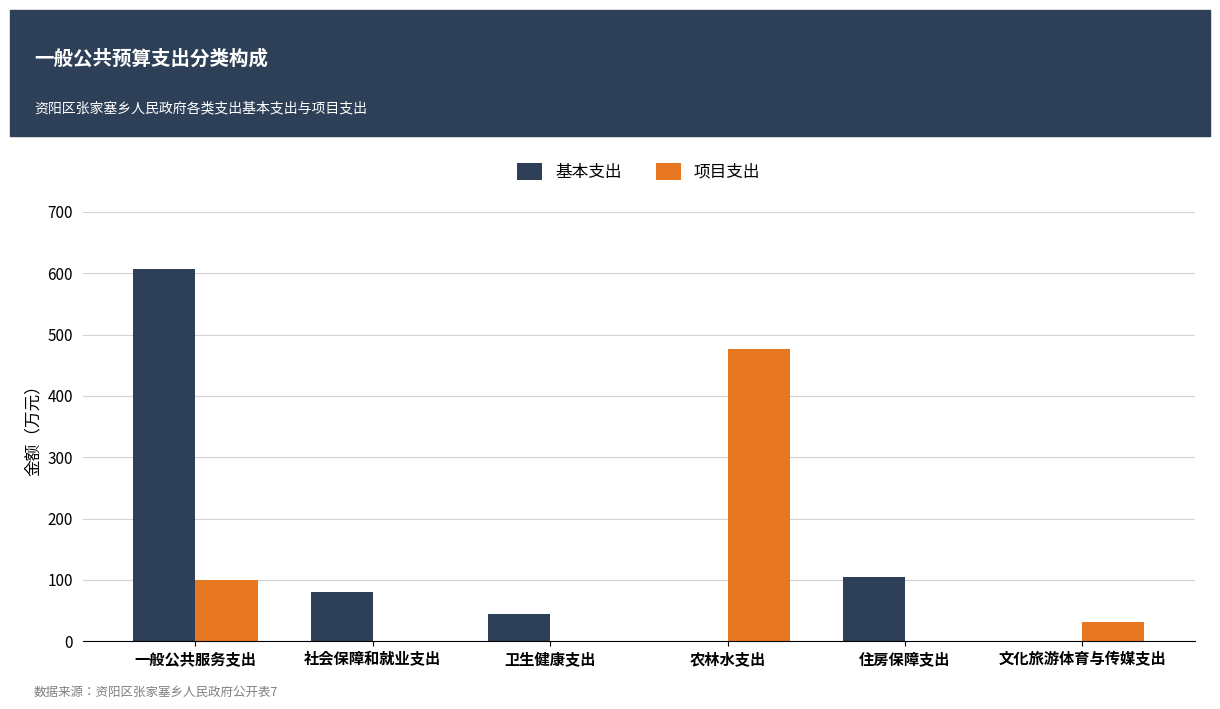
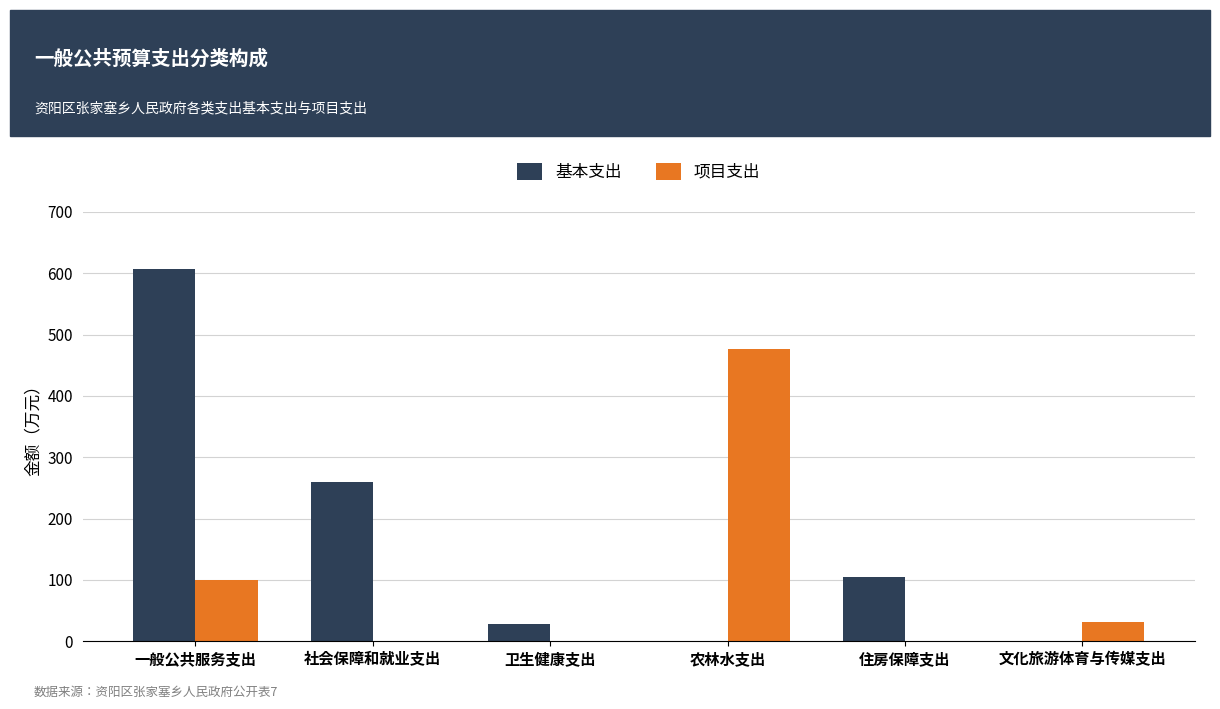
  {
    "基本支出": {
      "一般公共服务支出": 610,
-     "社会保障和就业支出": 80,
-     "卫生健康支出": 40,
+     "社会保障和就业支出": 260,
+     "卫生健康支出": 30,
      "农林水支出": 0,
      "住房保障支出": 110,
      "文化旅游体育与传媒支出": 0
    },
    "项目支出": {
      "一般公共服务支出": 100,
      "社会保障和就业支出": 0,
      "卫生健康支出": 0,
      "农林水支出": 480,
      "住房保障支出": 0,
      "文化旅游体育与传媒支出": 30
    }
  }
